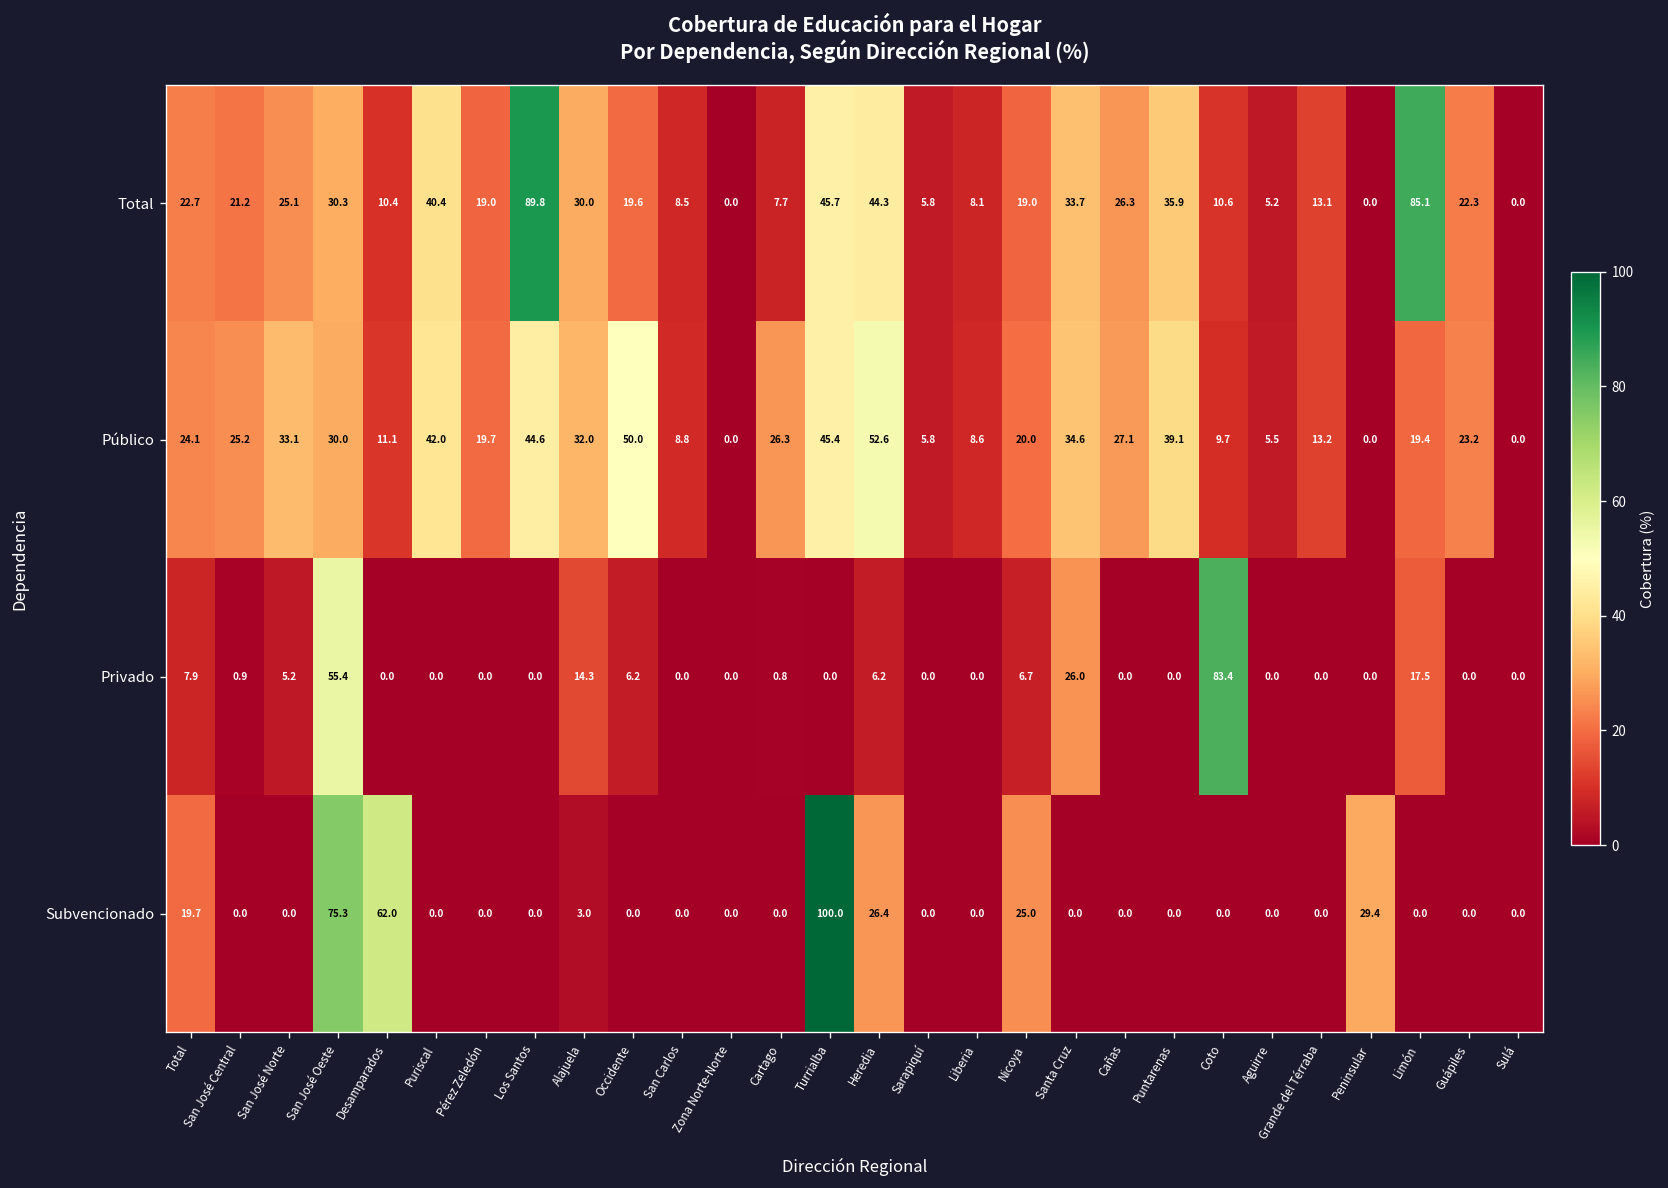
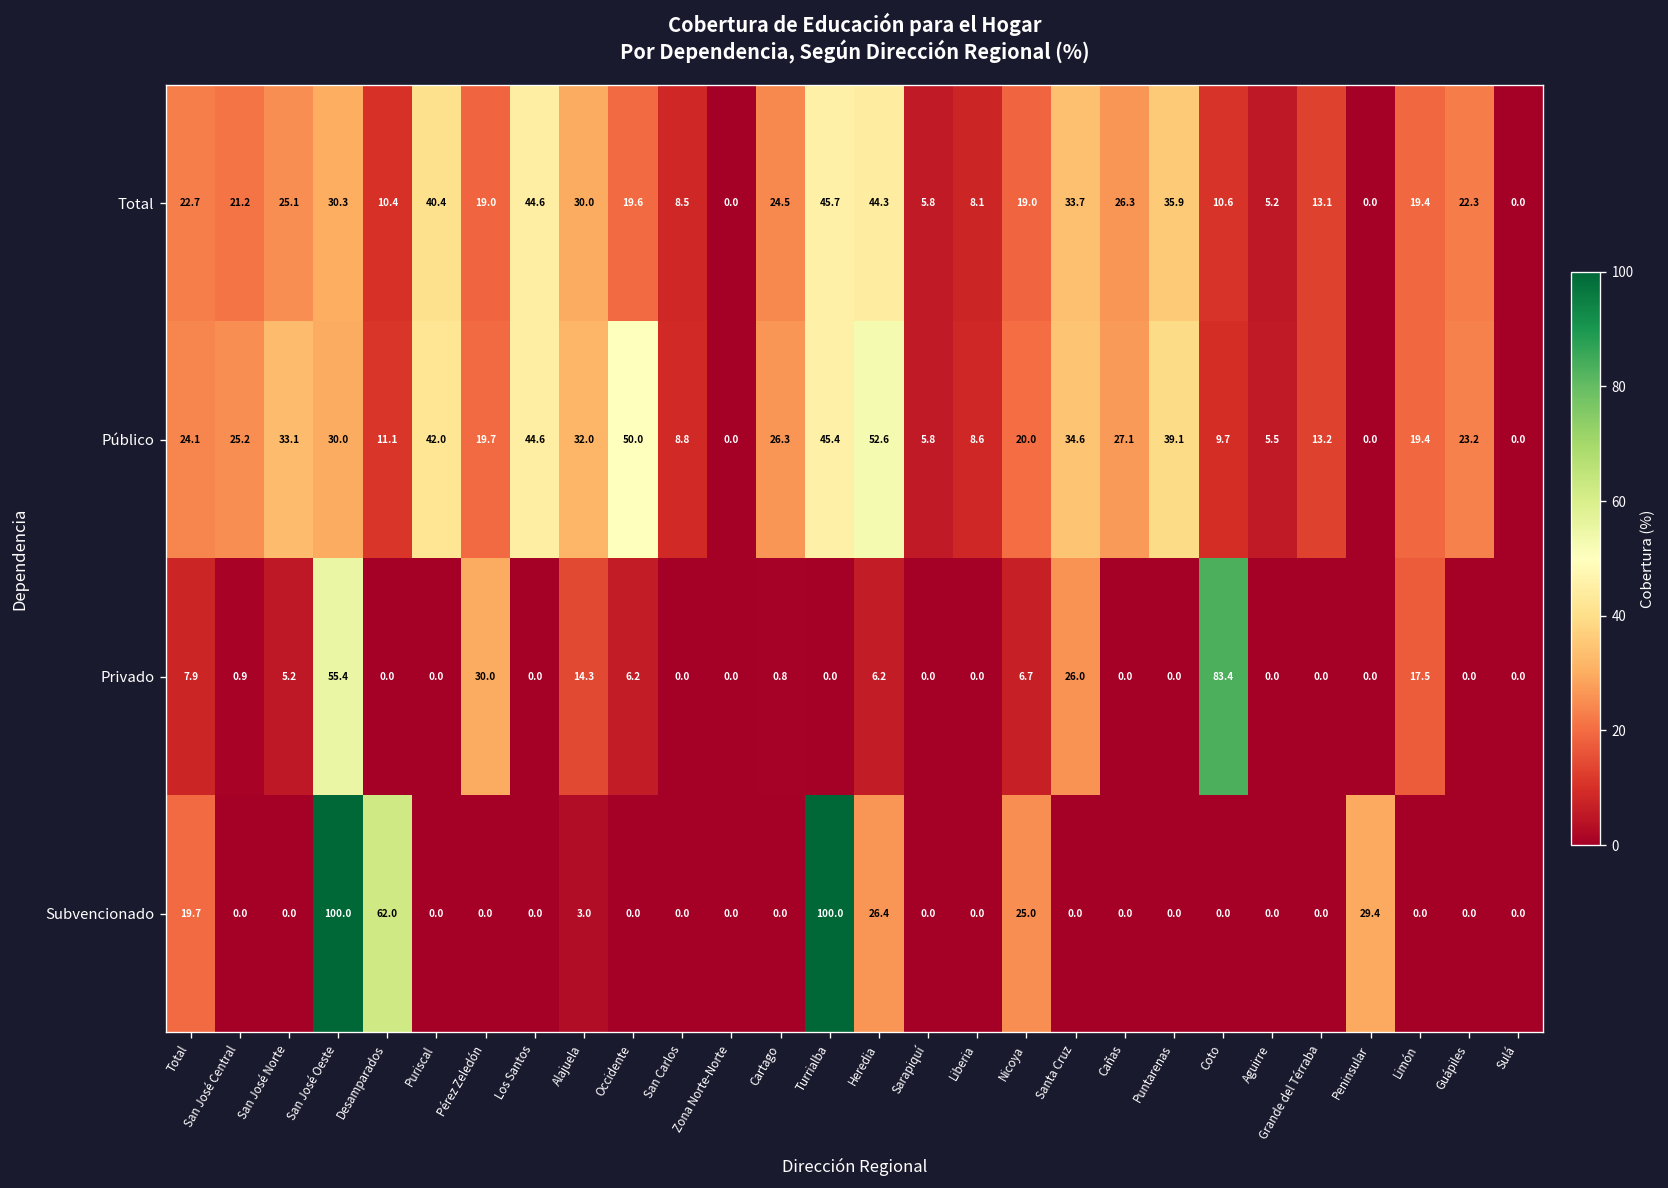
  {
    "Total": {
      "Total": 22.7,
      "San José Central": 21.2,
      "San José Norte": 25.1,
      "San José Oeste": 30.3,
      "Desamparados": 10.4,
      "Puriscal": 40.4,
      "Pérez Zeledón": 19.0,
-     "Los Santos": 89.8,
+     "Los Santos": 44.6,
      "Alajuela": 30.0,
      "Occidente": 19.6,
      "San Carlos": 8.5,
      "Zona Norte-Norte": 0.0,
-     "Cartago": 7.7,
+     "Cartago": 24.5,
      "Turrialba": 45.7,
      "Heredia": 44.3,
      "Sarapiquí": 5.8,
      "Liberia": 8.1,
      "Nicoya": 19.0,
      "Santa Cruz": 33.7,
      "Cañas": 26.3,
      "Puntarenas": 35.9,
      "Coto": 10.6,
      "Aguirre": 5.2,
      "Grande del Térraba": 13.1,
      "Peninsular": 0.0,
-     "Limón": 85.1,
+     "Limón": 19.4,
      "Guápiles": 22.3,
      "Sulá": 0.0
    },
    "Público": {
      "Total": 24.1,
      "San José Central": 25.2,
      "San José Norte": 33.1,
      "San José Oeste": 30.0,
      "Desamparados": 11.1,
      "Puriscal": 42.0,
      "Pérez Zeledón": 19.7,
      "Los Santos": 44.6,
      "Alajuela": 32.0,
      "Occidente": 50.0,
      "San Carlos": 8.8,
      "Zona Norte-Norte": 0.0,
      "Cartago": 26.3,
      "Turrialba": 45.4,
      "Heredia": 52.6,
      "Sarapiquí": 5.8,
      "Liberia": 8.6,
      "Nicoya": 20.0,
      "Santa Cruz": 34.6,
      "Cañas": 27.1,
      "Puntarenas": 39.1,
      "Coto": 9.7,
      "Aguirre": 5.5,
      "Grande del Térraba": 13.2,
      "Peninsular": 0.0,
      "Limón": 19.4,
      "Guápiles": 23.2,
      "Sulá": 0.0
    },
    "Privado": {
      "Total": 7.9,
      "San José Central": 0.9,
      "San José Norte": 5.2,
      "San José Oeste": 55.4,
      "Desamparados": 0.0,
      "Puriscal": 0.0,
-     "Pérez Zeledón": 0.0,
+     "Pérez Zeledón": 30.0,
      "Los Santos": 0.0,
      "Alajuela": 14.3,
      "Occidente": 6.2,
      "San Carlos": 0.0,
      "Zona Norte-Norte": 0.0,
      "Cartago": 0.8,
      "Turrialba": 0.0,
      "Heredia": 6.2,
      "Sarapiquí": 0.0,
      "Liberia": 0.0,
      "Nicoya": 6.7,
      "Santa Cruz": 26.0,
      "Cañas": 0.0,
      "Puntarenas": 0.0,
      "Coto": 83.4,
      "Aguirre": 0.0,
      "Grande del Térraba": 0.0,
      "Peninsular": 0.0,
      "Limón": 17.5,
      "Guápiles": 0.0,
      "Sulá": 0.0
    },
    "Subvencionado": {
      "Total": 19.7,
      "San José Central": 0.0,
      "San José Norte": 0.0,
-     "San José Oeste": 75.3,
+     "San José Oeste": 100.0,
      "Desamparados": 62.0,
      "Puriscal": 0.0,
      "Pérez Zeledón": 0.0,
      "Los Santos": 0.0,
      "Alajuela": 3.0,
      "Occidente": 0.0,
      "San Carlos": 0.0,
      "Zona Norte-Norte": 0.0,
      "Cartago": 0.0,
      "Turrialba": 100.0,
      "Heredia": 26.4,
      "Sarapiquí": 0.0,
      "Liberia": 0.0,
      "Nicoya": 25.0,
      "Santa Cruz": 0.0,
      "Cañas": 0.0,
      "Puntarenas": 0.0,
      "Coto": 0.0,
      "Aguirre": 0.0,
      "Grande del Térraba": 0.0,
      "Peninsular": 29.4,
      "Limón": 0.0,
      "Guápiles": 0.0,
      "Sulá": 0.0
    }
  }
